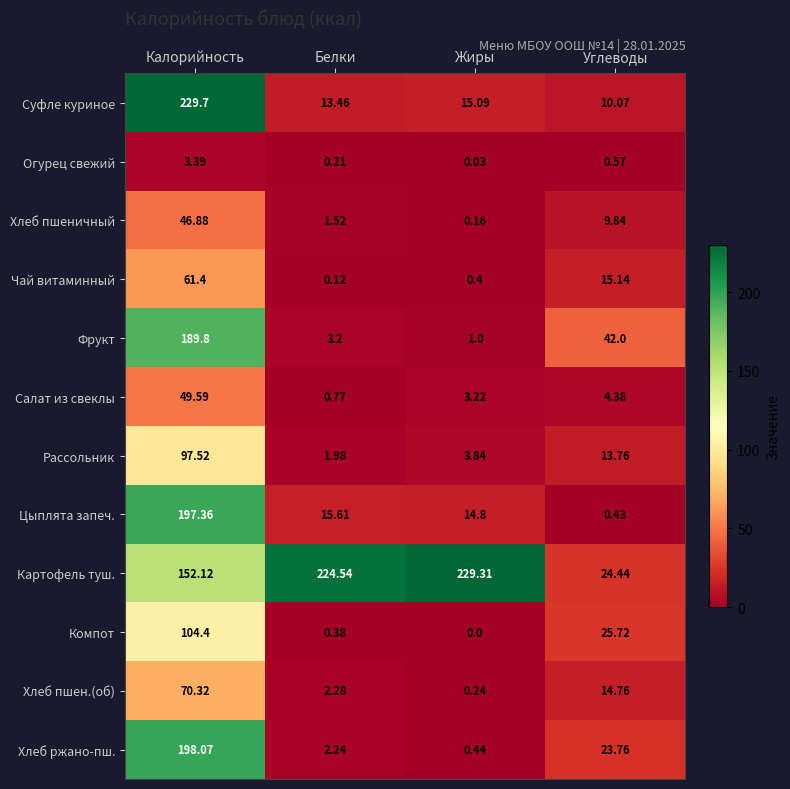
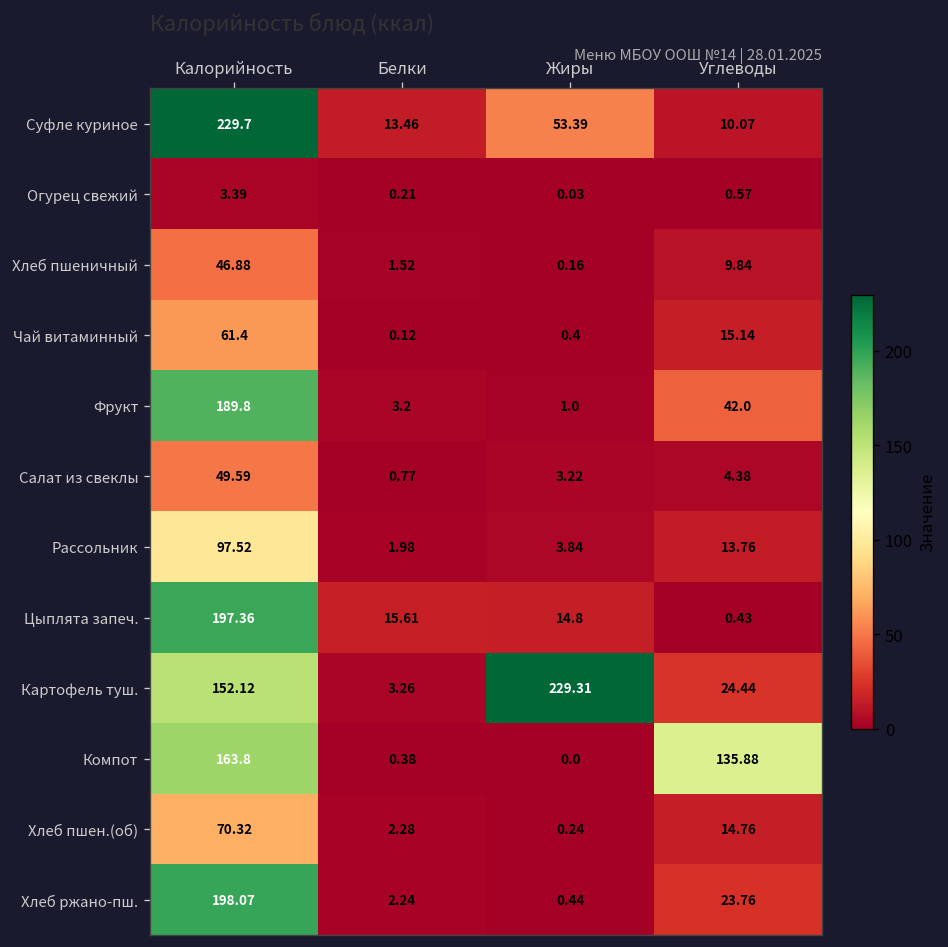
  {
    "Суфле куриное": {
      "Калорийность": 229.7,
      "Белки": 13.46,
-     "Жиры": 15.09,
+     "Жиры": 53.39,
      "Углеводы": 10.07
    },
    "Огурец свежий": {
      "Калорийность": 3.39,
      "Белки": 0.21,
      "Жиры": 0.03,
      "Углеводы": 0.57
    },
    "Хлеб пшеничный": {
      "Калорийность": 46.88,
      "Белки": 1.52,
      "Жиры": 0.16,
      "Углеводы": 9.84
    },
    "Чай витаминный": {
      "Калорийность": 61.4,
      "Белки": 0.12,
      "Жиры": 0.4,
      "Углеводы": 15.14
    },
    "Фрукт": {
      "Калорийность": 189.8,
      "Белки": 3.2,
      "Жиры": 1.0,
      "Углеводы": 42.0
    },
    "Салат из свеклы": {
      "Калорийность": 49.59,
      "Белки": 0.77,
      "Жиры": 3.22,
      "Углеводы": 4.38
    },
    "Рассольник": {
      "Калорийность": 97.52,
      "Белки": 1.98,
      "Жиры": 3.84,
      "Углеводы": 13.76
    },
    "Цыплята запеч.": {
      "Калорийность": 197.36,
      "Белки": 15.61,
      "Жиры": 14.8,
      "Углеводы": 0.43
    },
    "Картофель туш.": {
      "Калорийность": 152.12,
-     "Белки": 224.54,
+     "Белки": 3.26,
      "Жиры": 229.31,
      "Углеводы": 24.44
    },
    "Компот": {
-     "Калорийность": 104.4,
+     "Калорийность": 163.8,
      "Белки": 0.38,
      "Жиры": 0.0,
-     "Углеводы": 25.72
+     "Углеводы": 135.88
    },
    "Хлеб пшен.(об)": {
      "Калорийность": 70.32,
      "Белки": 2.28,
      "Жиры": 0.24,
      "Углеводы": 14.76
    },
    "Хлеб ржано-пш.": {
      "Калорийность": 198.07,
      "Белки": 2.24,
      "Жиры": 0.44,
      "Углеводы": 23.76
    }
  }
